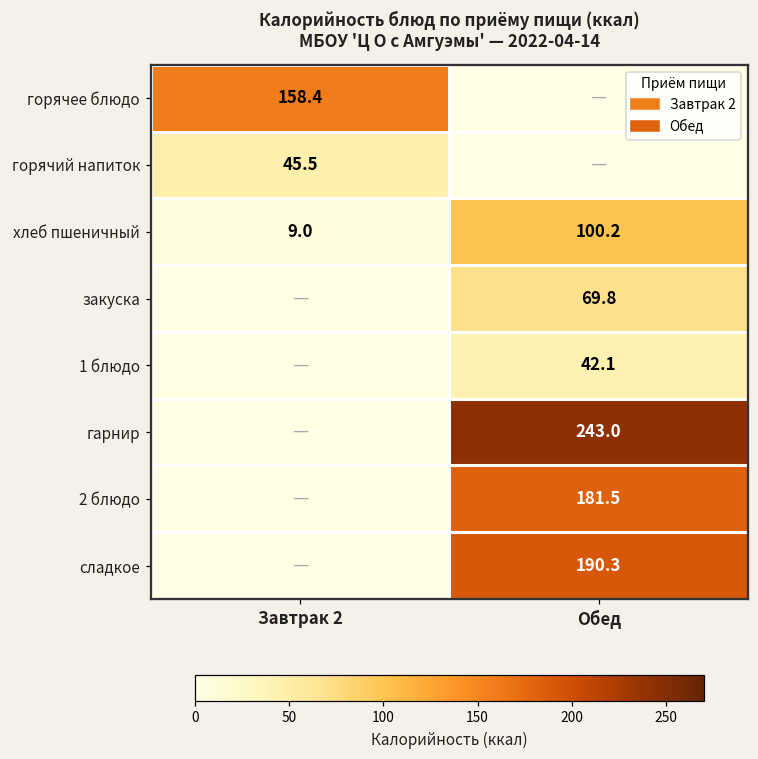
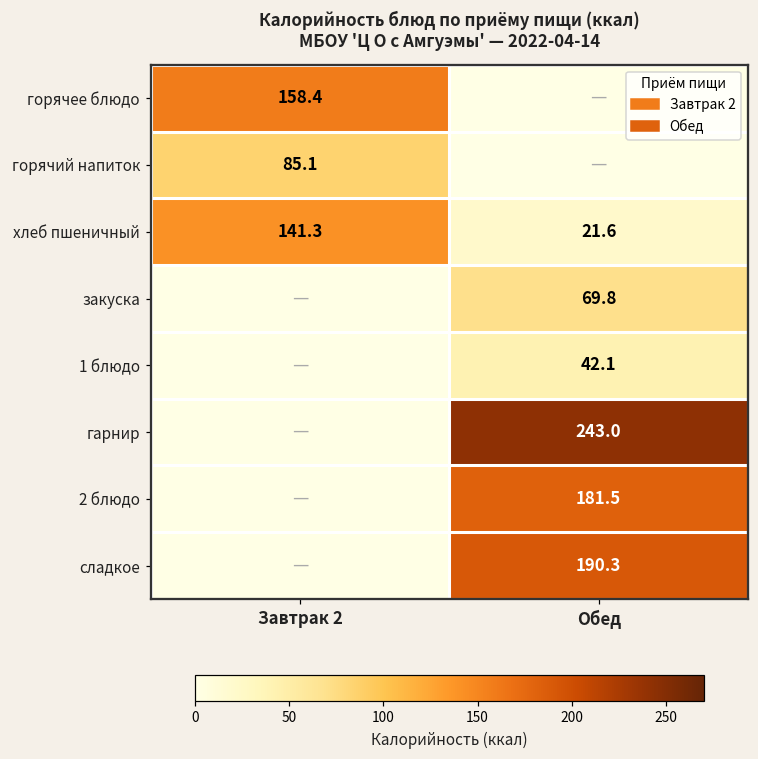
  {
    "горячее блюдо": {
      "Завтрак 2": 158.4
    },
    "горячий напиток": {
-     "Завтрак 2": 45.5
+     "Завтрак 2": 85.1
    },
    "хлеб пшеничный": {
-     "Завтрак 2": 9.0,
-     "Обед": 100.2
+     "Завтрак 2": 141.3,
+     "Обед": 21.6
    },
    "закуска": {
      "Обед": 69.8
    },
    "1 блюдо": {
      "Обед": 42.1
    },
    "гарнир": {
      "Обед": 243.0
    },
    "2 блюдо": {
      "Обед": 181.5
    },
    "сладкое": {
      "Обед": 190.3
    }
  }
